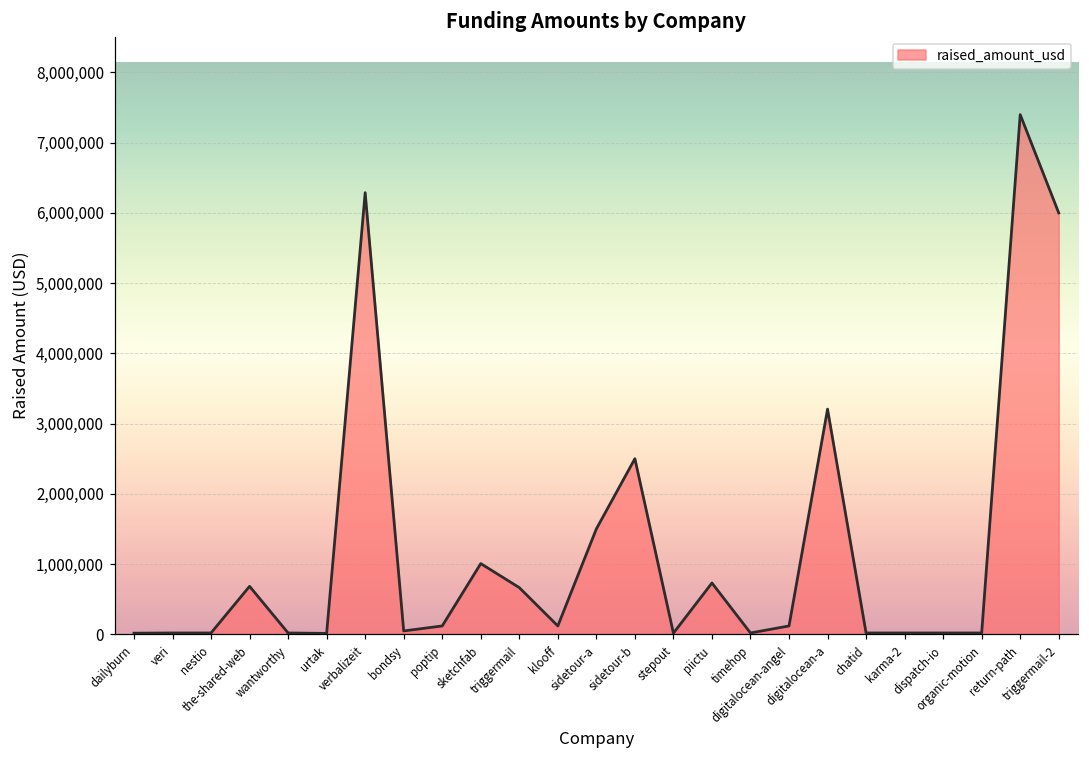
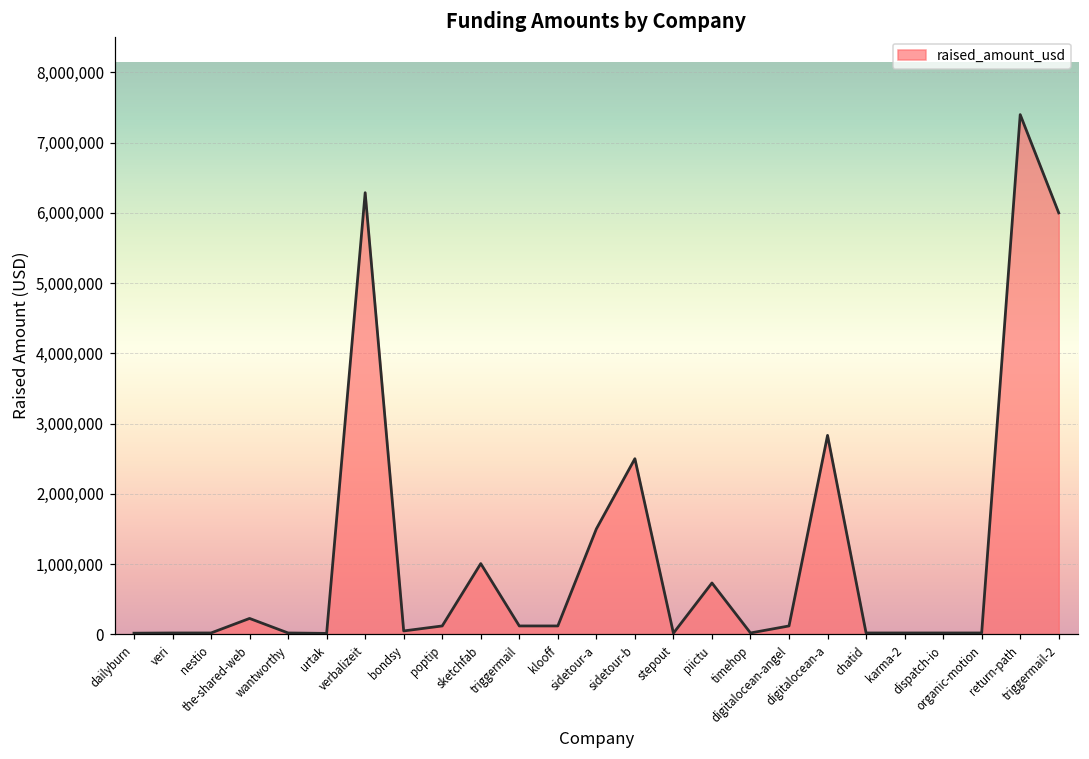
  {
    "dailyburn": "0",
    "veri": "0",
    "nestio": "0",
-   "the-shared-web": "700,000",
+   "the-shared-web": "200,000",
    "wantworthy": "0",
    "urtak": "0",
    "verbalizeit": "6,300,000",
    "bondsy": "0",
    "poptip": "100,000",
    "sketchfab": "1,000,000",
-   "triggermail": "700,000",
+   "triggermail": "100,000",
    "klooff": "100,000",
    "sidetour-a": "1,500,000",
    "sidetour-b": "2,500,000",
    "stepout": "0",
    "piictu": "700,000",
    "timehop": "0",
    "digitalocean-angel": "100,000",
-   "digitalocean-a": "3,200,000",
+   "digitalocean-a": "2,800,000",
    "chatid": "0",
    "karma-2": "0",
    "dispatch-io": "0",
    "organic-motion": "0",
    "return-path": "7,400,000",
    "triggermail-2": "6,000,000"
  }
